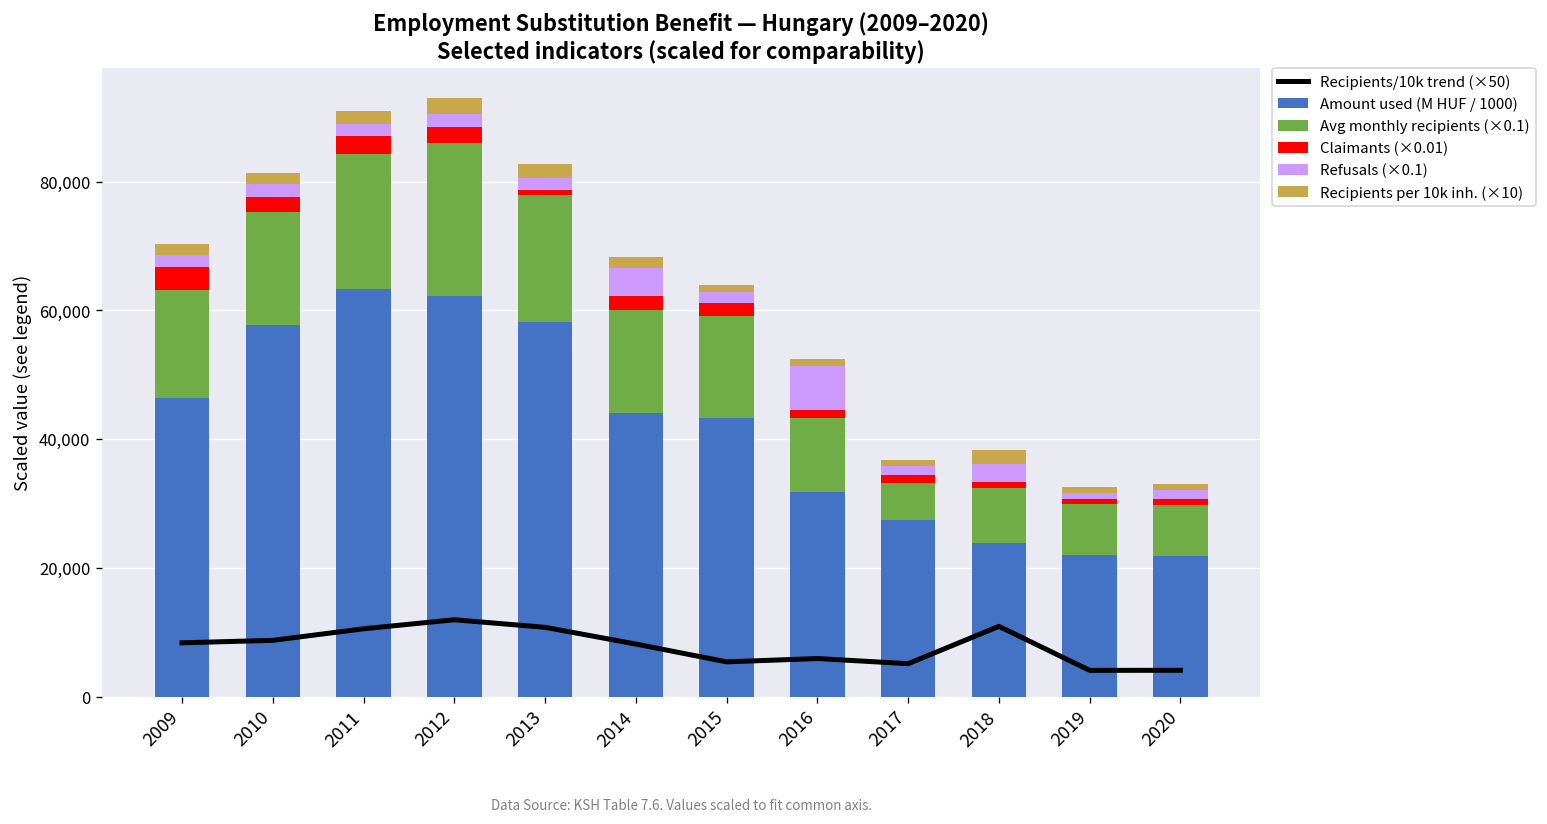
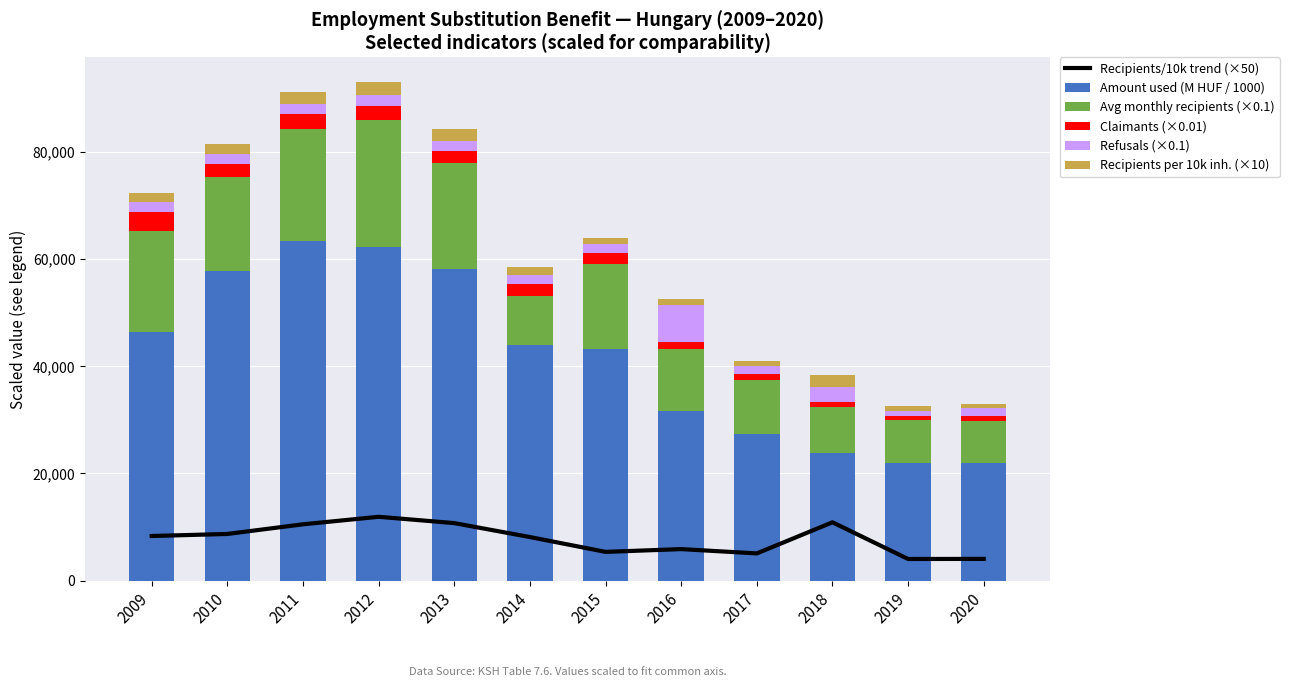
  {
    "Recipients/10k trend (×50)": {
      "2009": "8,000",
      "2010": "9,000",
      "2011": "11,000",
      "2012": "12,000",
      "2013": "11,000",
      "2014": "8,000",
      "2015": "5,000",
      "2016": "6,000",
      "2017": "5,000",
      "2018": "11,000",
      "2019": "4,000",
      "2020": "4,000"
    },
    "Amount used (M HUF / 1000)": {
      "2009": "46,000",
      "2010": "58,000",
      "2011": "63,000",
      "2012": "62,000",
      "2013": "58,000",
      "2014": "44,000",
      "2015": "43,000",
      "2016": "32,000",
      "2017": "27,000",
      "2018": "24,000",
      "2019": "22,000",
      "2020": "22,000"
    },
    "Avg monthly recipients (×0.1)": {
-     "2009": "17,000",
+     "2009": "19,000",
      "2010": "17,000",
      "2011": "21,000",
      "2012": "24,000",
      "2013": "20,000",
-     "2014": "16,000",
+     "2014": "9,000",
      "2015": "16,000",
      "2016": "12,000",
-     "2017": "6,000",
+     "2017": "10,000",
      "2018": "9,000",
      "2019": "8,000",
      "2020": "8,000"
    },
    "Claimants (×0.01)": {
      "2009": "4,000",
      "2010": "2,000",
      "2011": "3,000",
      "2012": "3,000",
-     "2013": "1,000",
+     "2013": "2,000",
      "2014": "2,000",
      "2015": "2,000",
      "2016": "1,000",
      "2017": "1,000",
      "2018": "1,000",
      "2019": "1,000",
      "2020": "1,000"
    },
    "Refusals (×0.1)": {
      "2009": "2,000",
      "2010": "2,000",
      "2011": "2,000",
      "2012": "2,000",
      "2013": "2,000",
-     "2014": "4,000",
+     "2014": "2,000",
      "2015": "2,000",
      "2016": "7,000",
      "2017": "1,000",
      "2018": "3,000",
      "2019": "1,000",
      "2020": "1,000"
    },
    "Recipients per 10k inh. (×10)": {
      "2009": "2,000",
      "2010": "2,000",
      "2011": "2,000",
      "2012": "2,000",
      "2013": "2,000",
      "2014": "2,000",
      "2015": "1,000",
      "2016": "1,000",
      "2017": "1,000",
      "2018": "2,000",
      "2019": "1,000",
      "2020": "1,000"
    }
  }
